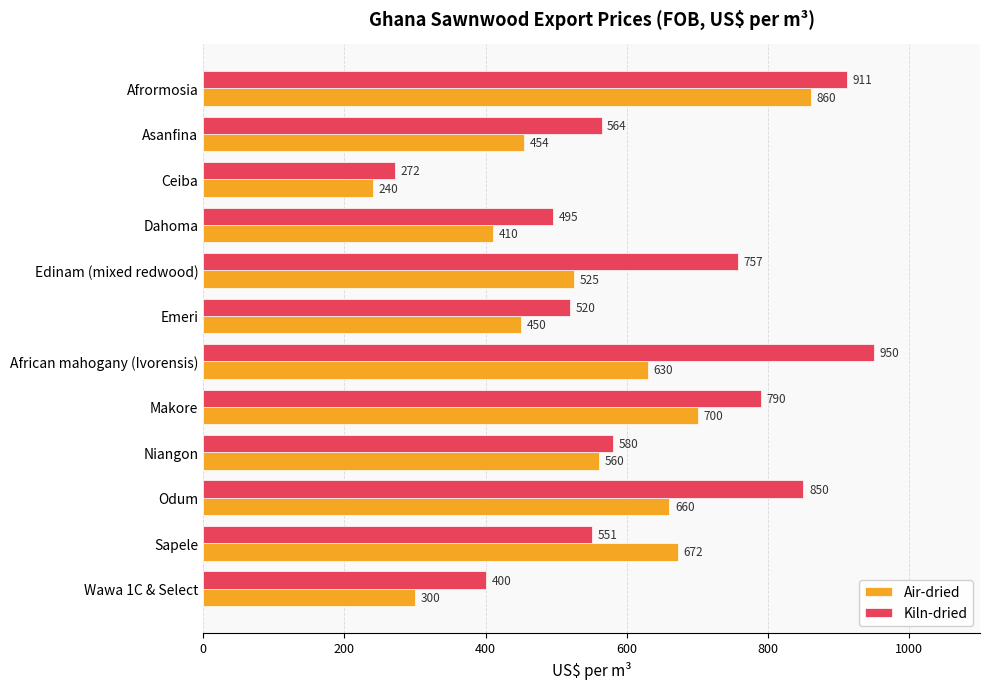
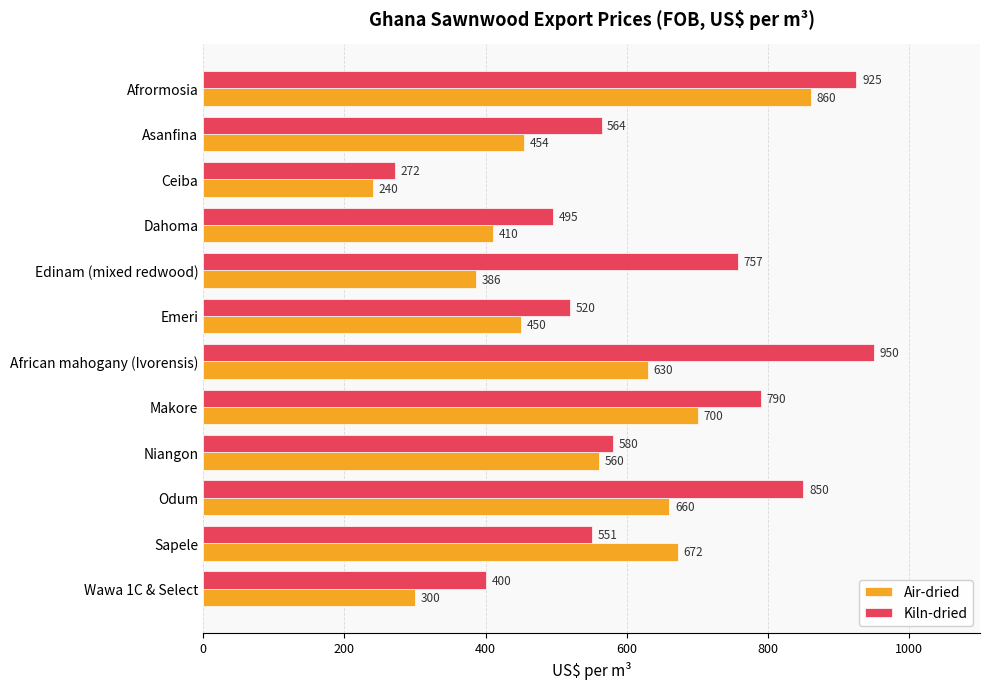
  {
    "Air-dried": {
      "Afrormosia": 860,
      "Asanfina": 454,
      "Ceiba": 240,
      "Dahoma": 410,
-     "Edinam (mixed redwood)": 525,
+     "Edinam (mixed redwood)": 386,
      "Emeri": 450,
      "African mahogany (Ivorensis)": 630,
      "Makore": 700,
      "Niangon": 560,
      "Odum": 660,
      "Sapele": 672,
      "Wawa 1C & Select": 300
    },
    "Kiln-dried": {
-     "Afrormosia": 911,
+     "Afrormosia": 925,
      "Asanfina": 564,
      "Ceiba": 272,
      "Dahoma": 495,
      "Edinam (mixed redwood)": 757,
      "Emeri": 520,
      "African mahogany (Ivorensis)": 950,
      "Makore": 790,
      "Niangon": 580,
      "Odum": 850,
      "Sapele": 551,
      "Wawa 1C & Select": 400
    }
  }
